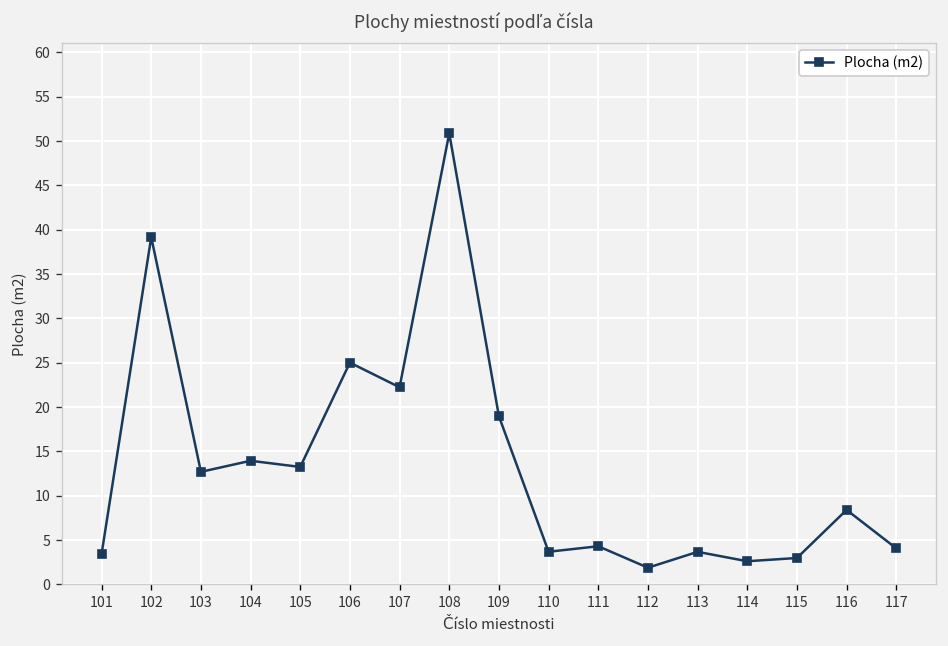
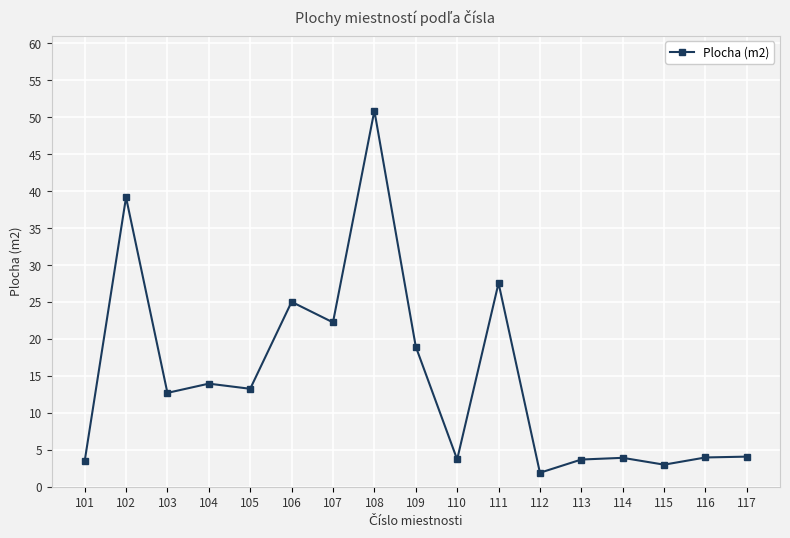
  {
    "101": 3,
    "102": 39,
    "103": 13,
    "104": 14,
    "105": 13,
    "106": 25,
    "107": 22,
    "108": 51,
    "109": 19,
    "110": 4,
-   "111": 4,
+   "111": 28,
    "112": 2,
    "113": 4,
-   "114": 3,
+   "114": 4,
    "115": 3,
-   "116": 8,
+   "116": 4,
    "117": 4
  }
